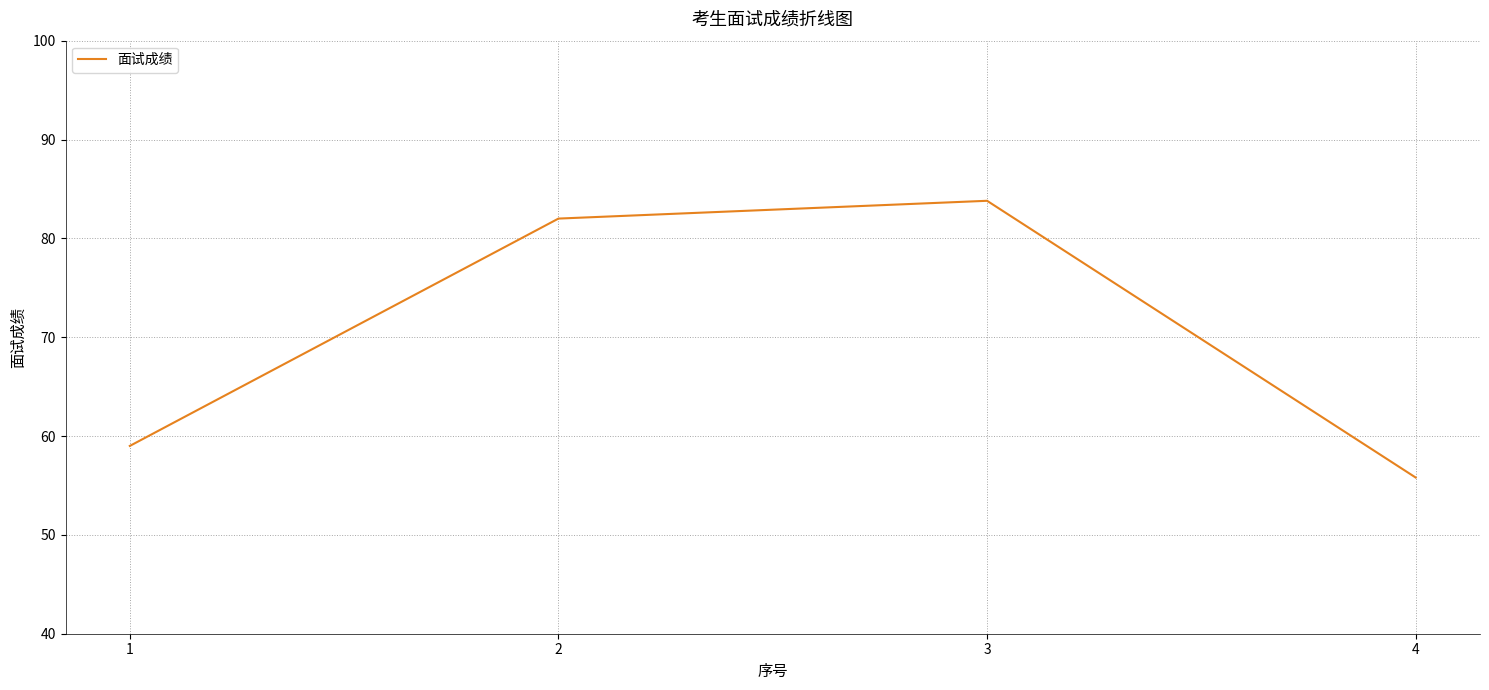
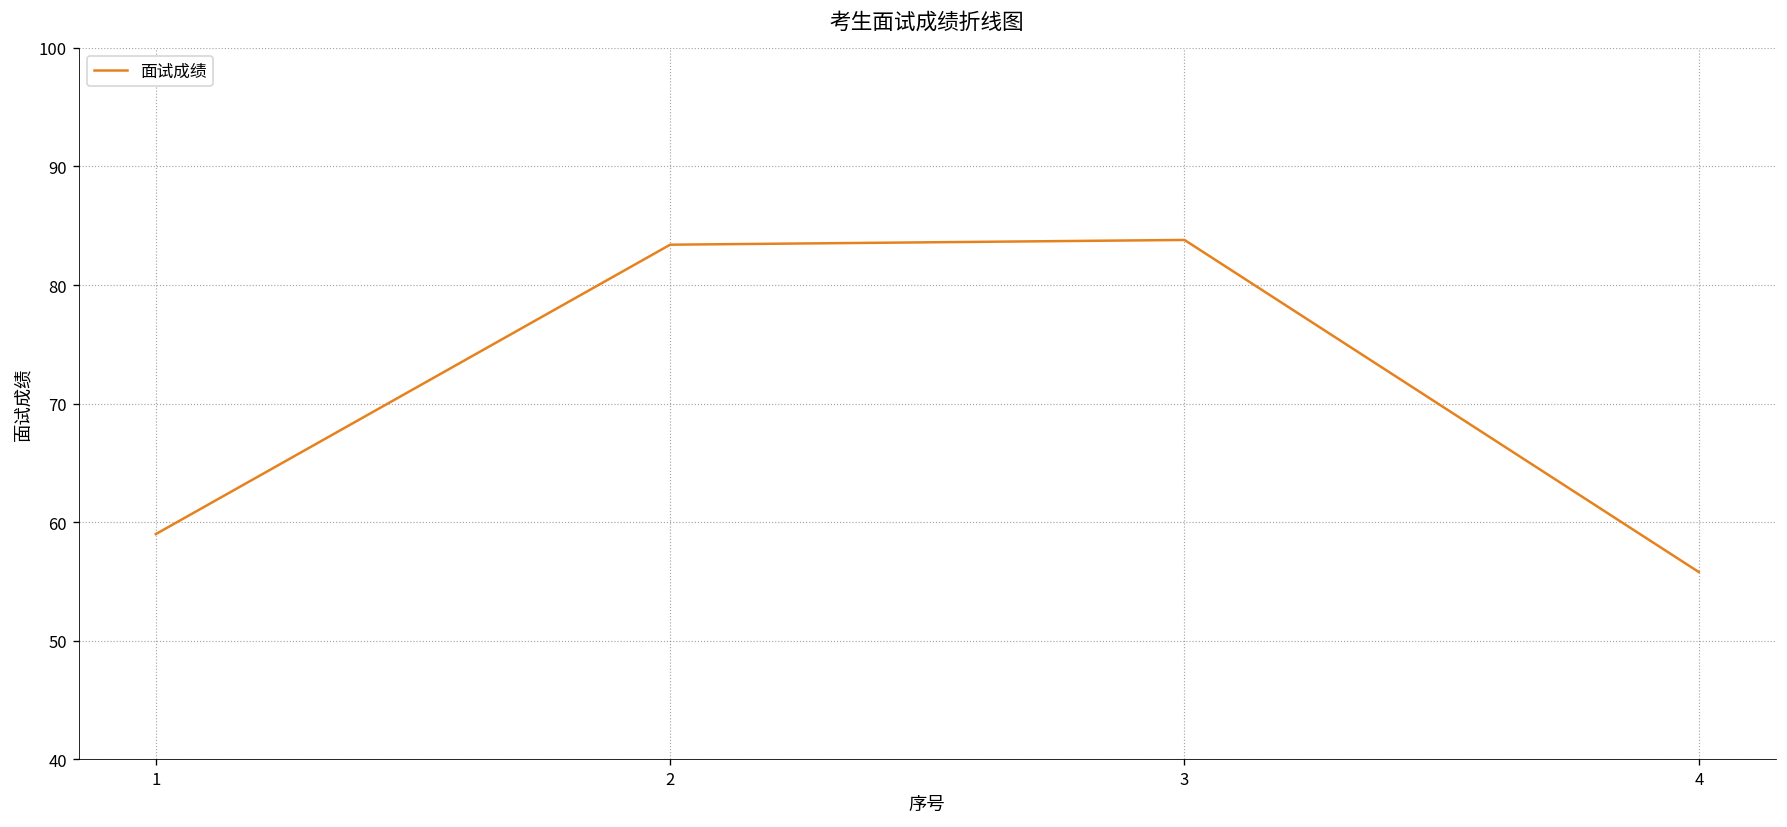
  {
    "1": 59,
-   "2": 82,
+   "2": 83,
    "3": 84,
    "4": 56
  }
